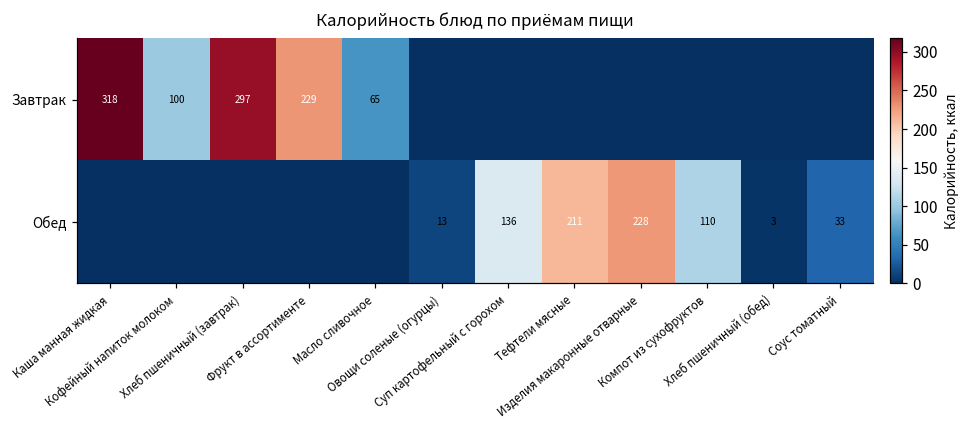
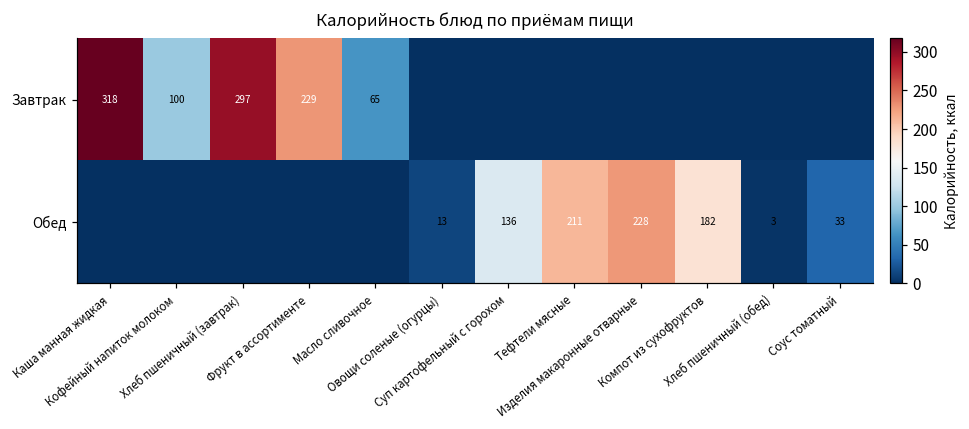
  {
    "Завтрак": {
      "Каша манная жидкая": 318,
      "Кофейный напиток молоком": 100,
      "Хлеб пшеничный (завтрак)": 297,
      "Фрукт в ассортименте": 229,
      "Масло сливочное": 65
    },
    "Обед": {
      "Овощи соленые (огурцы)": 13,
      "Суп картофельный с горохом": 136,
      "Тефтели мясные": 211,
      "Изделия макаронные отварные": 228,
-     "Компот из сухофруктов": 110,
+     "Компот из сухофруктов": 182,
      "Хлеб пшеничный (обед)": 3,
      "Соус томатный": 33
    }
  }
